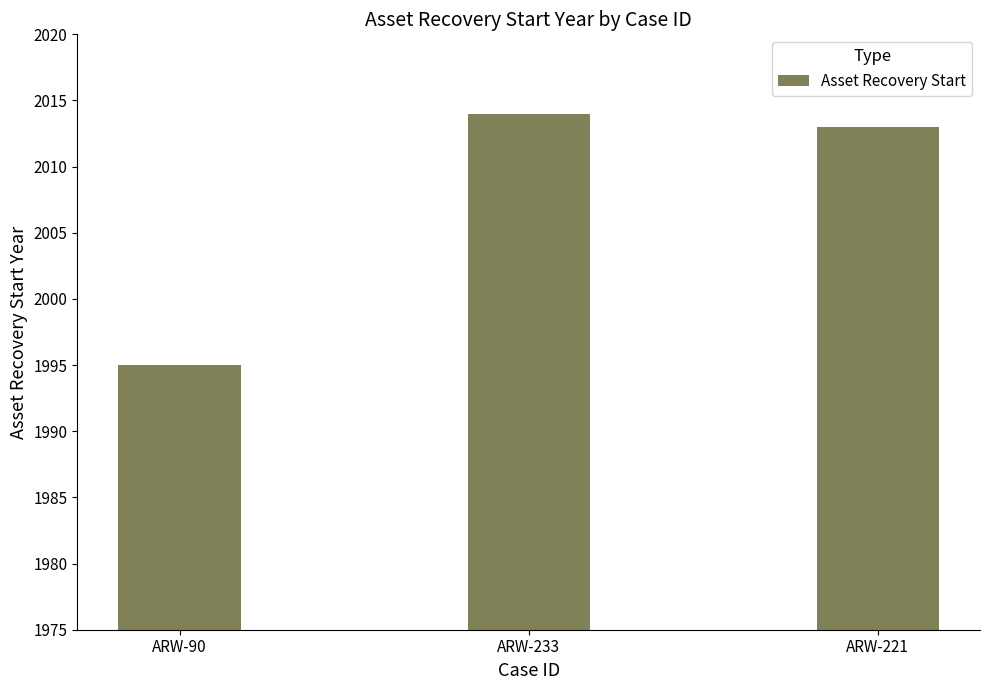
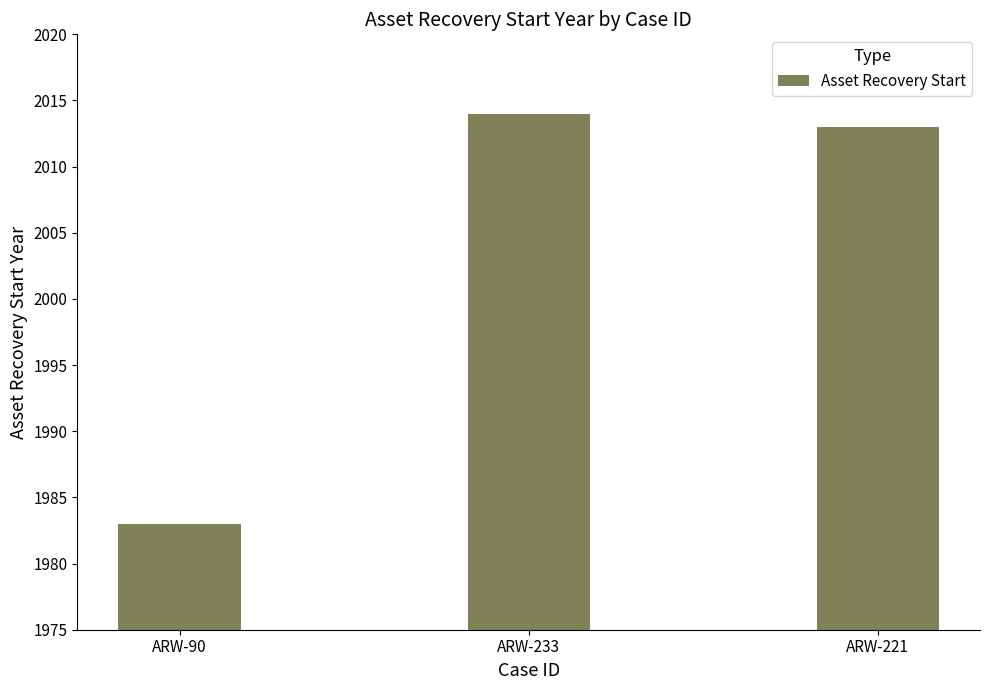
  {
-   "ARW-90": 1995,
+   "ARW-90": 1983,
    "ARW-233": 2014,
    "ARW-221": 2013
  }
